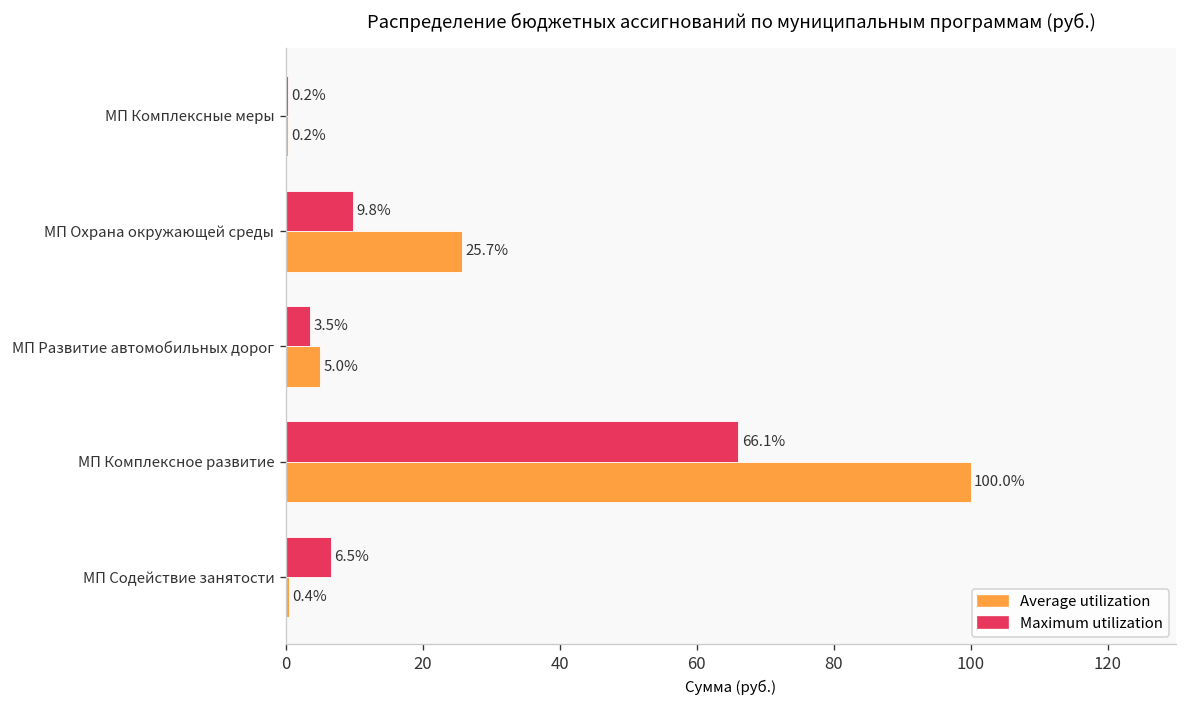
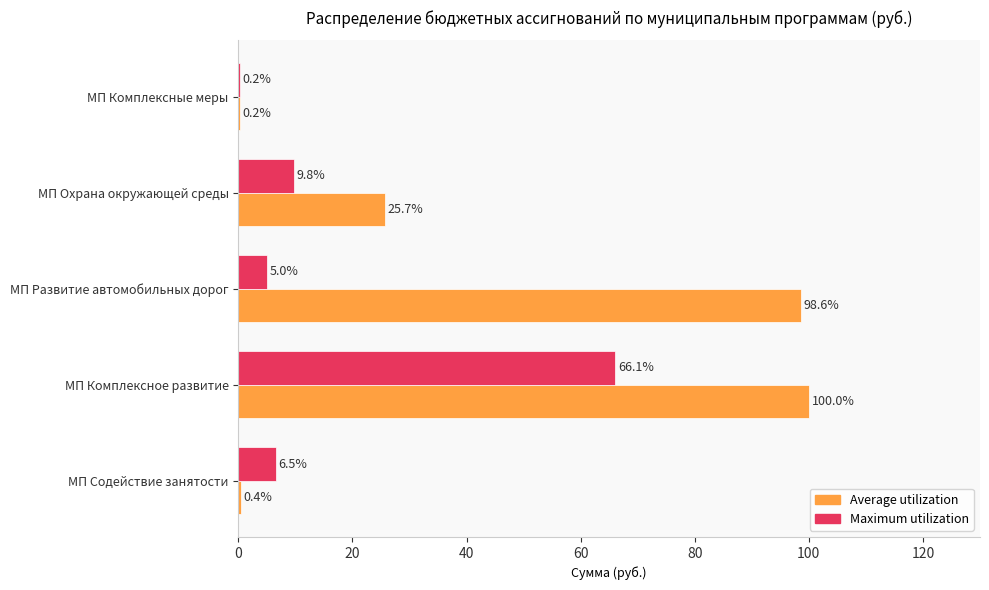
  {
    "Average utilization": {
      "МП Комплексные меры": "0.2%",
      "МП Охрана окружающей среды": "25.7%",
-     "МП Развитие автомобильных дорог": "5.0%",
+     "МП Развитие автомобильных дорог": "98.6%",
      "МП Комплексное развитие": "100.0%",
      "МП Содействие занятости": "0.4%"
    },
    "Maximum utilization": {
      "МП Комплексные меры": "0.2%",
      "МП Охрана окружающей среды": "9.8%",
-     "МП Развитие автомобильных дорог": "3.5%",
+     "МП Развитие автомобильных дорог": "5.0%",
      "МП Комплексное развитие": "66.1%",
      "МП Содействие занятости": "6.5%"
    }
  }
